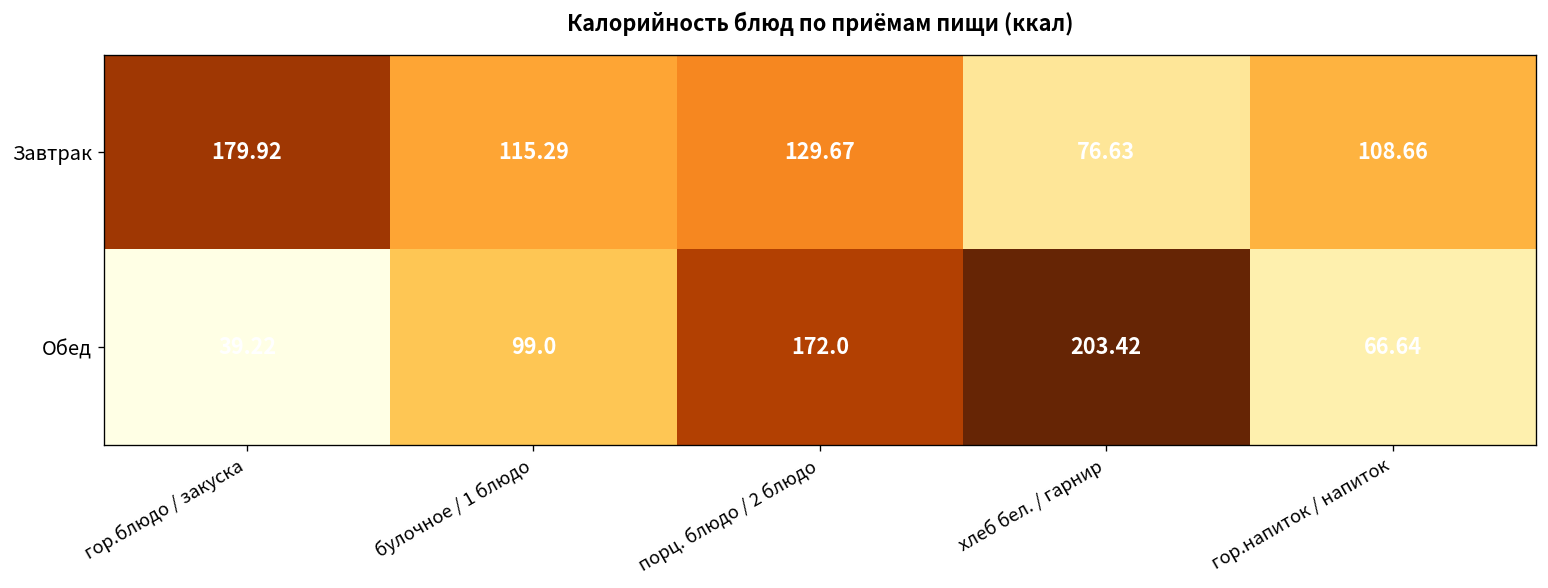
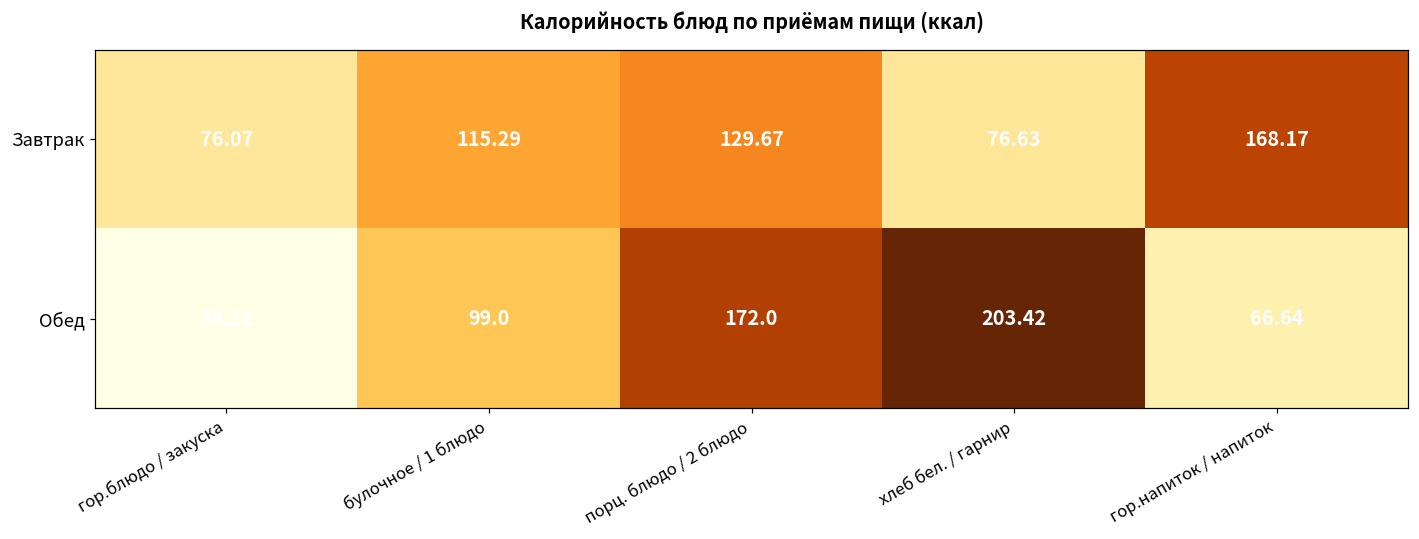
  {
    "Завтрак": {
-     "гор.блюдо / закуска": 179.92,
+     "гор.блюдо / закуска": 76.07,
      "булочное / 1 блюдо": 115.29,
      "порц. блюдо / 2 блюдо": 129.67,
      "хлеб бел. / гарнир": 76.63,
-     "гор.напиток / напиток": 108.66
+     "гор.напиток / напиток": 168.17
    },
    "Обед": {
      "булочное / 1 блюдо": 99.0,
      "порц. блюдо / 2 блюдо": 172.0,
      "хлеб бел. / гарнир": 203.42,
      "гор.напиток / напиток": 66.64
    }
  }
